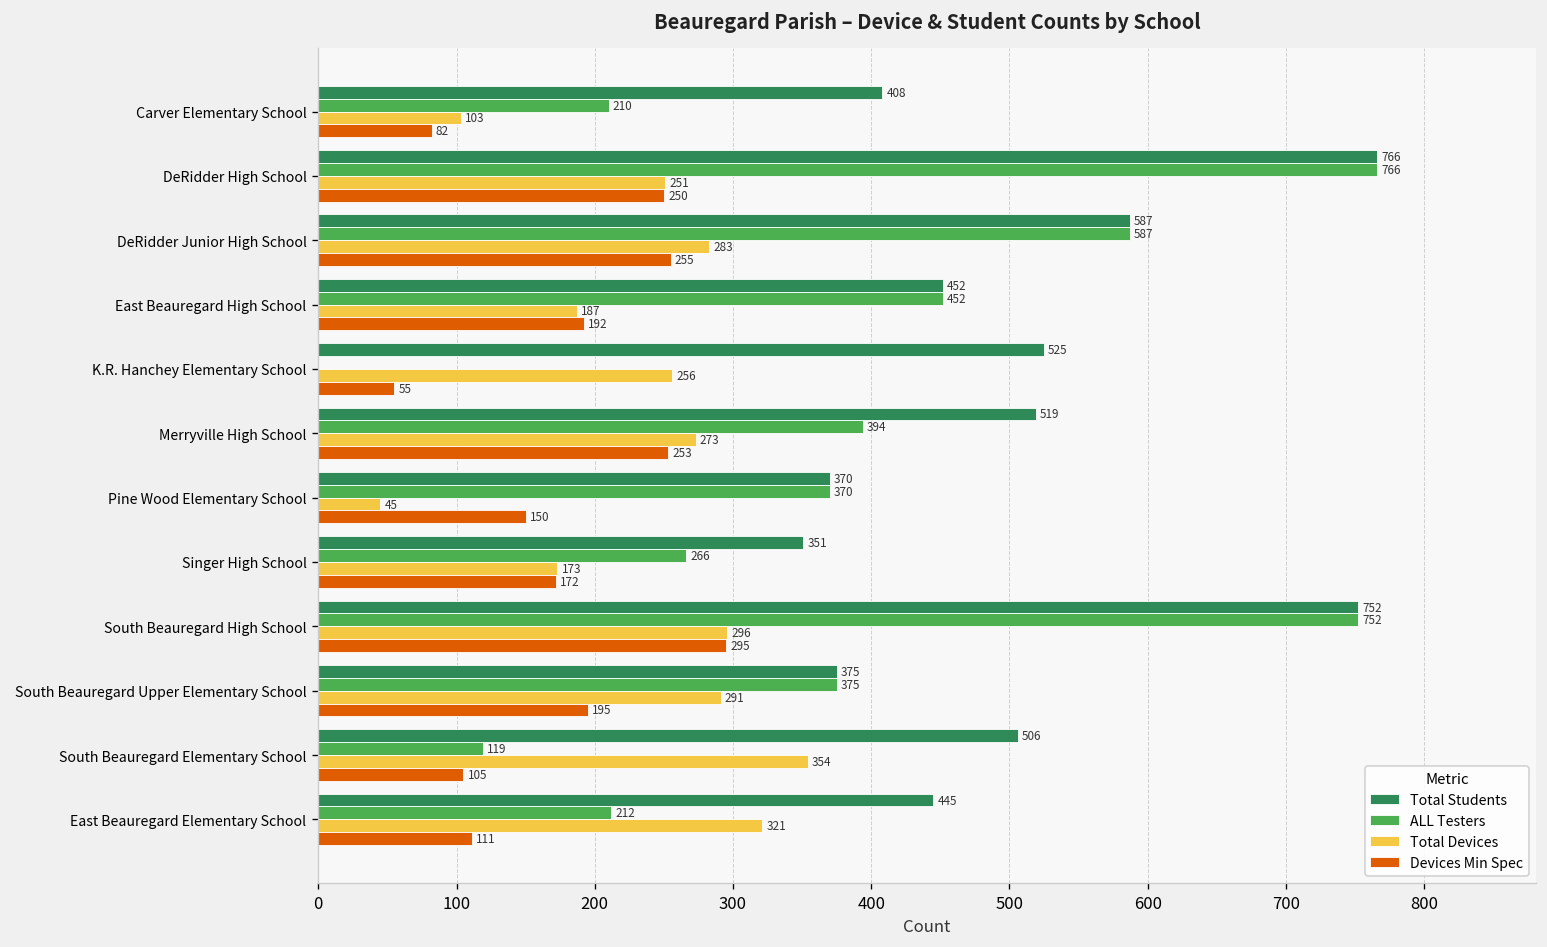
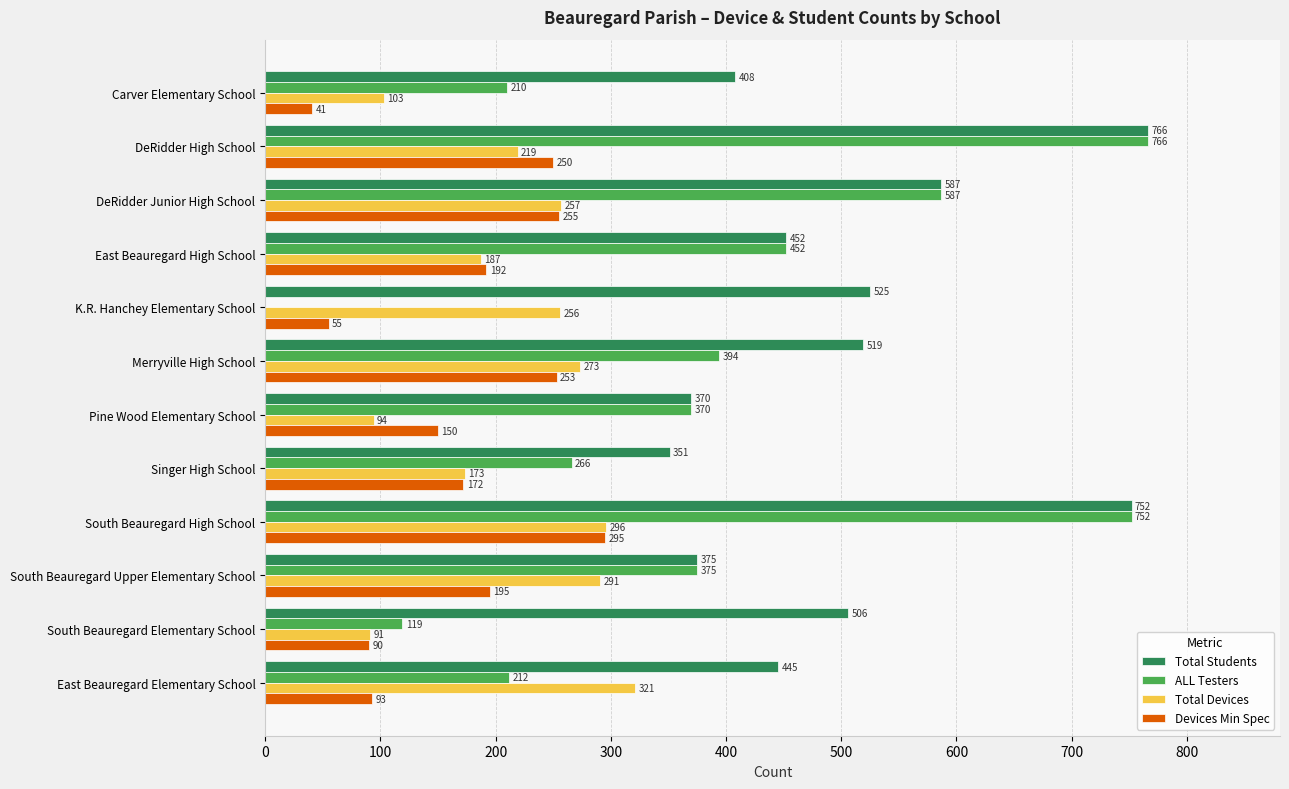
  {
    "Total Devices": {
      "Carver Elementary School": 103,
-     "DeRidder High School": 251,
-     "DeRidder Junior High School": 283,
+     "DeRidder High School": 219,
+     "DeRidder Junior High School": 257,
      "East Beauregard High School": 187,
      "K.R. Hanchey Elementary School": 256,
      "Merryville High School": 273,
-     "Pine Wood Elementary School": 45,
+     "Pine Wood Elementary School": 94,
      "Singer High School": 173,
      "South Beauregard High School": 296,
      "South Beauregard Upper Elementary School": 291,
-     "South Beauregard Elementary School": 354,
+     "South Beauregard Elementary School": 91,
      "East Beauregard Elementary School": 321
    },
    "Devices Min Spec": {
-     "Carver Elementary School": 82,
+     "Carver Elementary School": 41,
      "DeRidder High School": 250,
      "DeRidder Junior High School": 255,
      "East Beauregard High School": 192,
      "K.R. Hanchey Elementary School": 55,
      "Merryville High School": 253,
      "Pine Wood Elementary School": 150,
      "Singer High School": 172,
      "South Beauregard High School": 295,
      "South Beauregard Upper Elementary School": 195,
-     "South Beauregard Elementary School": 105,
-     "East Beauregard Elementary School": 111
+     "South Beauregard Elementary School": 90,
+     "East Beauregard Elementary School": 93
    }
  }
